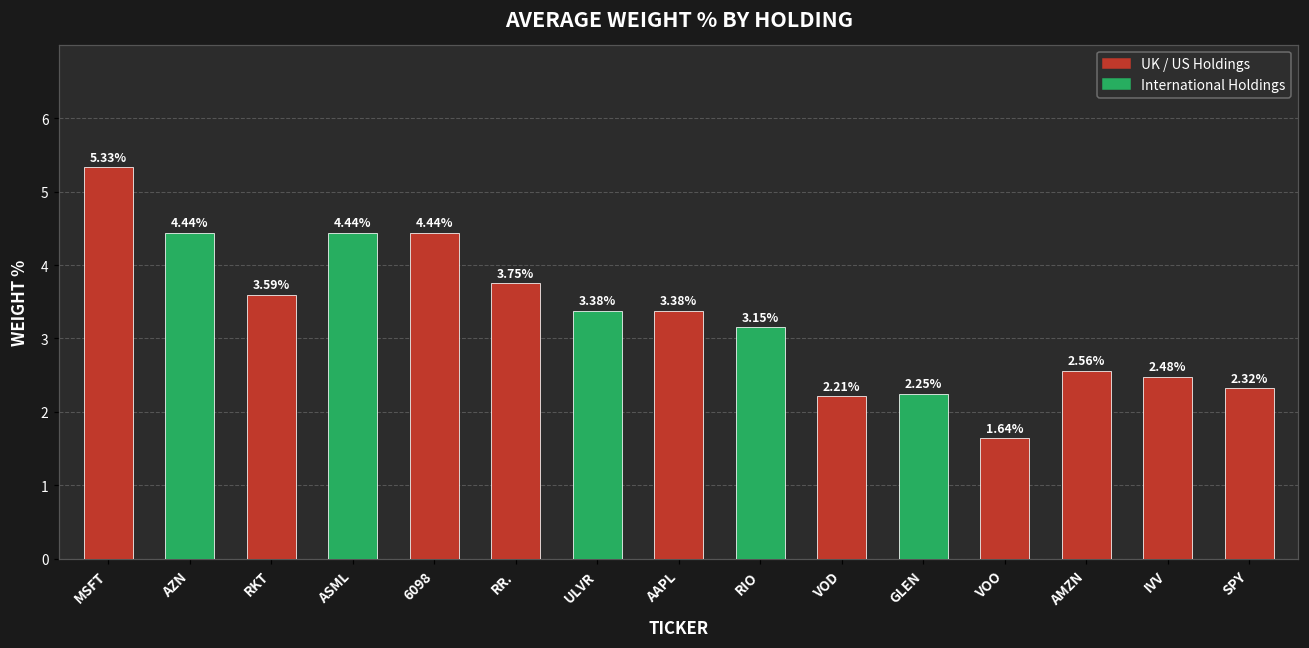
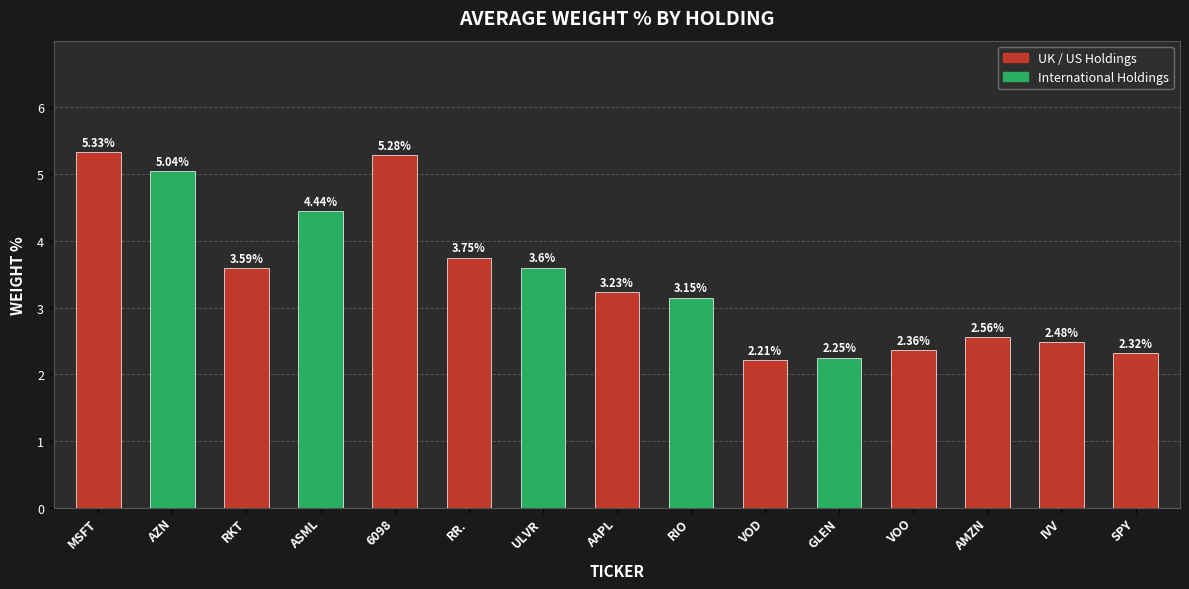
  {
    "MSFT": "5.33%",
-   "AZN": "4.44%",
+   "AZN": "5.04%",
    "RKT": "3.59%",
    "ASML": "4.44%",
-   "6098": "4.44%",
+   "6098": "5.28%",
    "RR.": "3.75%",
-   "ULVR": "3.38%",
-   "AAPL": "3.38%",
+   "ULVR": "3.6%",
+   "AAPL": "3.23%",
    "RIO": "3.15%",
    "VOD": "2.21%",
    "GLEN": "2.25%",
-   "VOO": "1.64%",
+   "VOO": "2.36%",
    "AMZN": "2.56%",
    "IVV": "2.48%",
    "SPY": "2.32%"
  }
